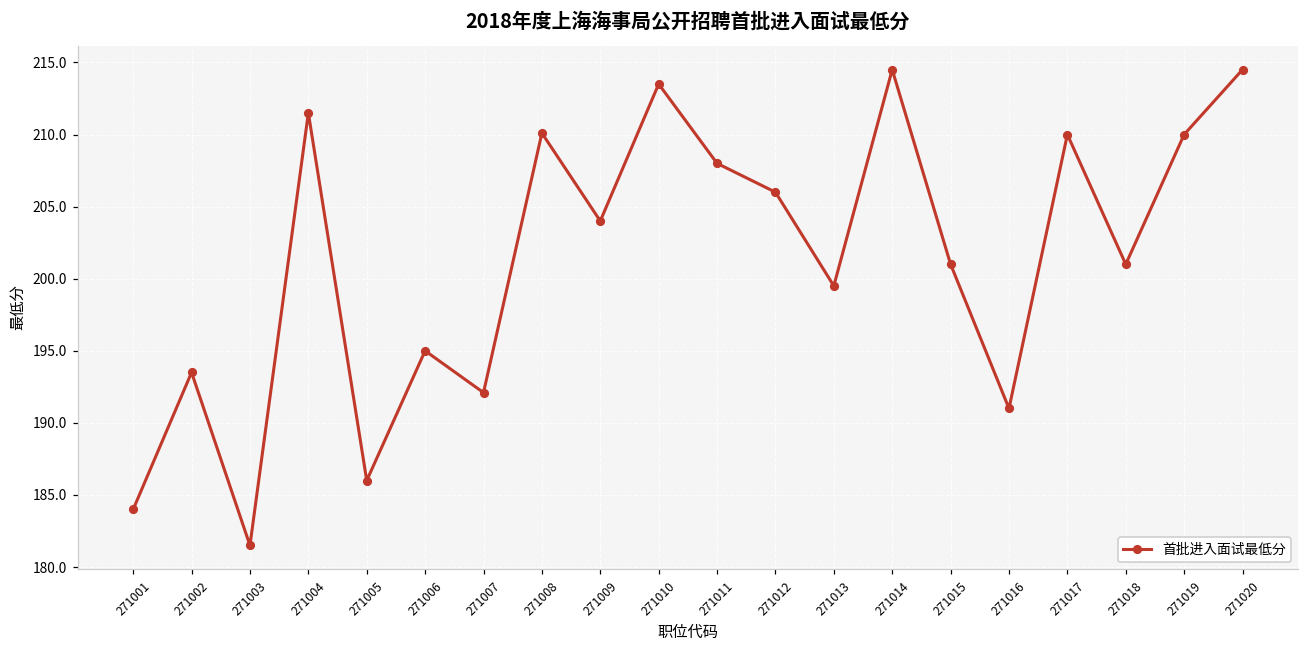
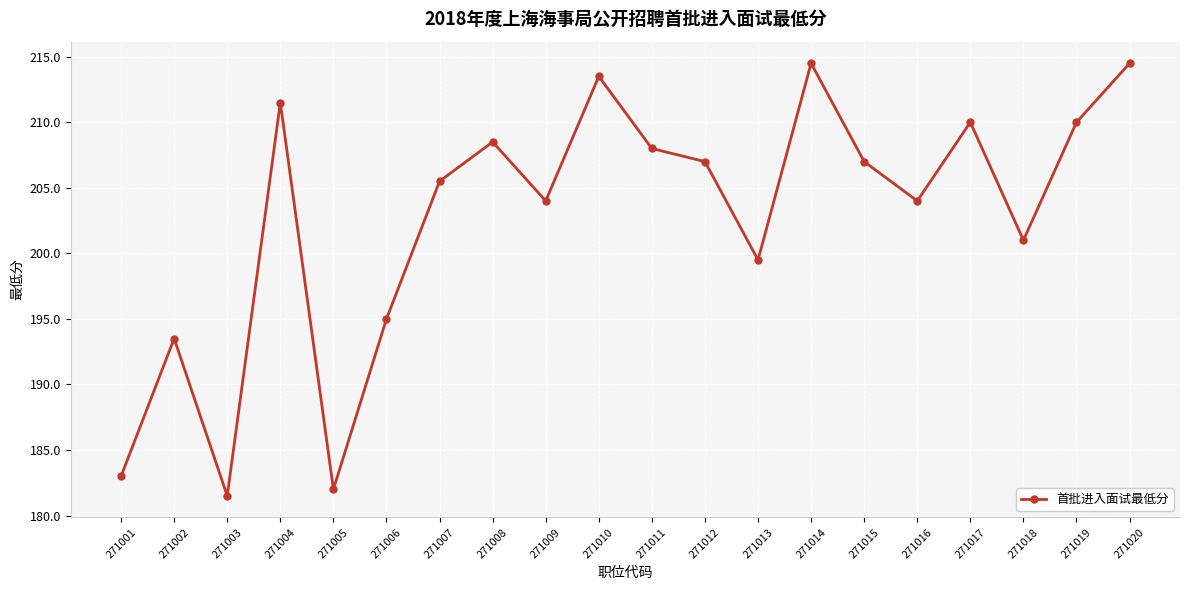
  {
-   "271001": 184,
+   "271001": 183,
    "271002": 193.5,
    "271003": 181.5,
    "271004": 211.5,
-   "271005": 186,
+   "271005": 182,
    "271006": 195.0,
-   "271007": 192.1,
-   "271008": 210.1,
+   "271007": 205.5,
+   "271008": 208.5,
    "271009": 204.0,
    "271010": 213.5,
    "271011": 208.0,
-   "271012": 206,
+   "271012": 207,
    "271013": 199.5,
    "271014": 214.5,
-   "271015": 201,
-   "271016": 191,
+   "271015": 207,
+   "271016": 204,
    "271017": 210.0,
    "271018": 201.0,
    "271019": 210.0,
    "271020": 214.5
  }
